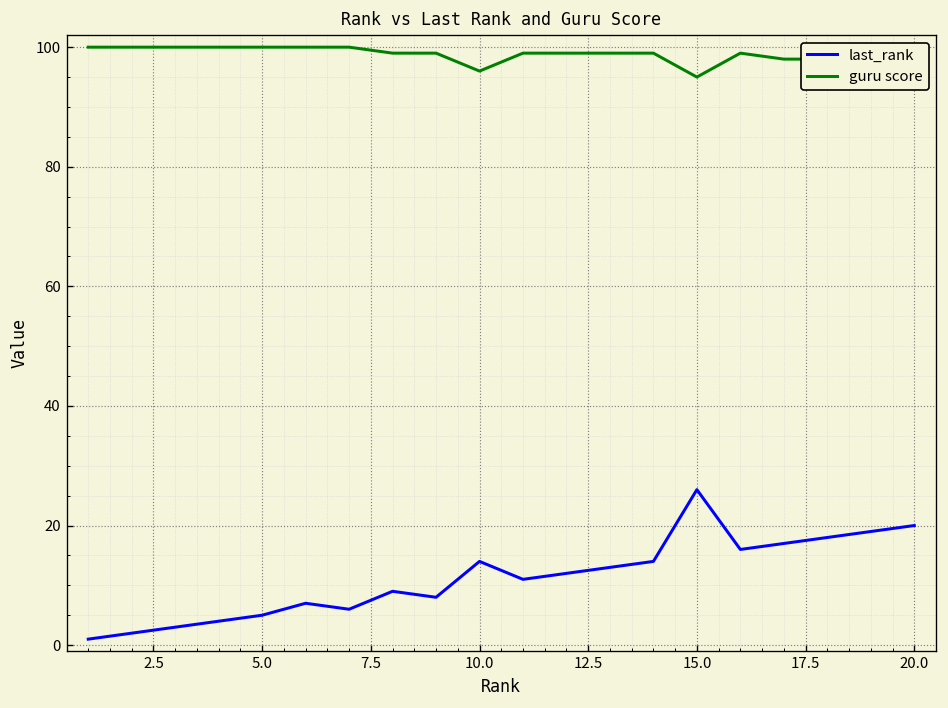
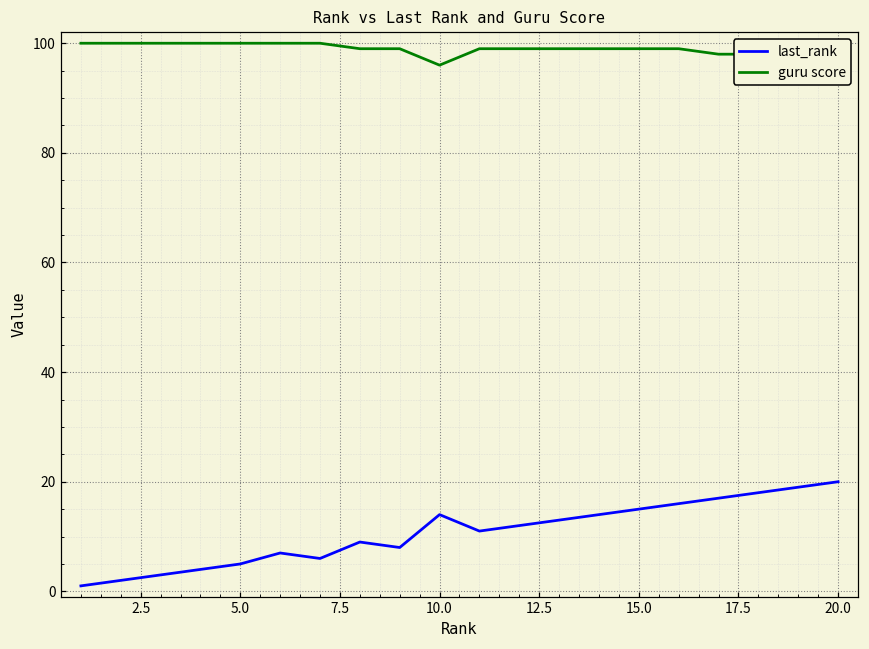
  {
    "last_rank": {
      "5.0": 5,
      "10.0": 14,
-     "15.0": 26,
+     "15.0": 15,
      "20.0": 20
    },
    "guru score": {
      "5.0": 100,
      "10.0": 96,
-     "15.0": 95
+     "15.0": 99
    }
  }
